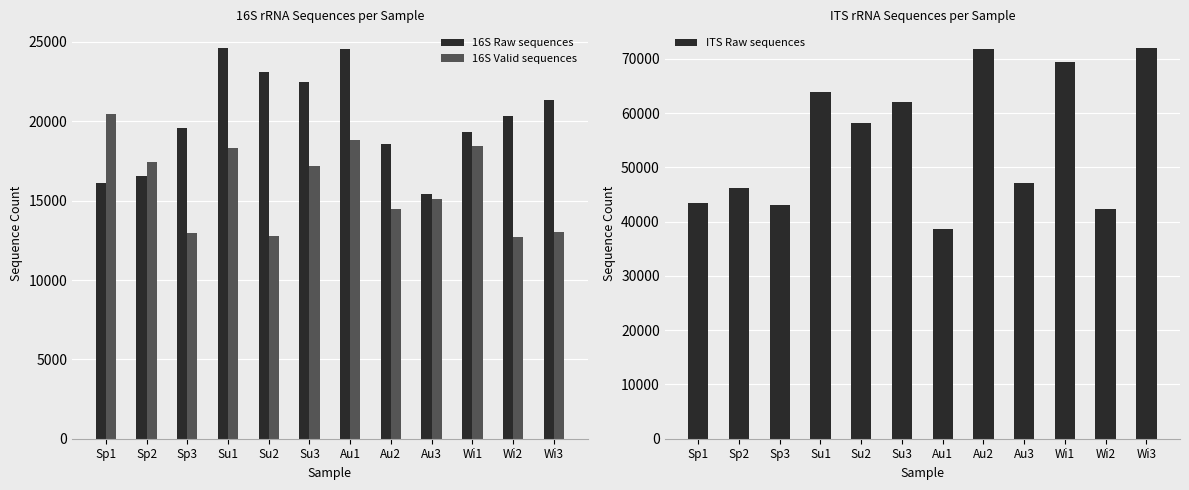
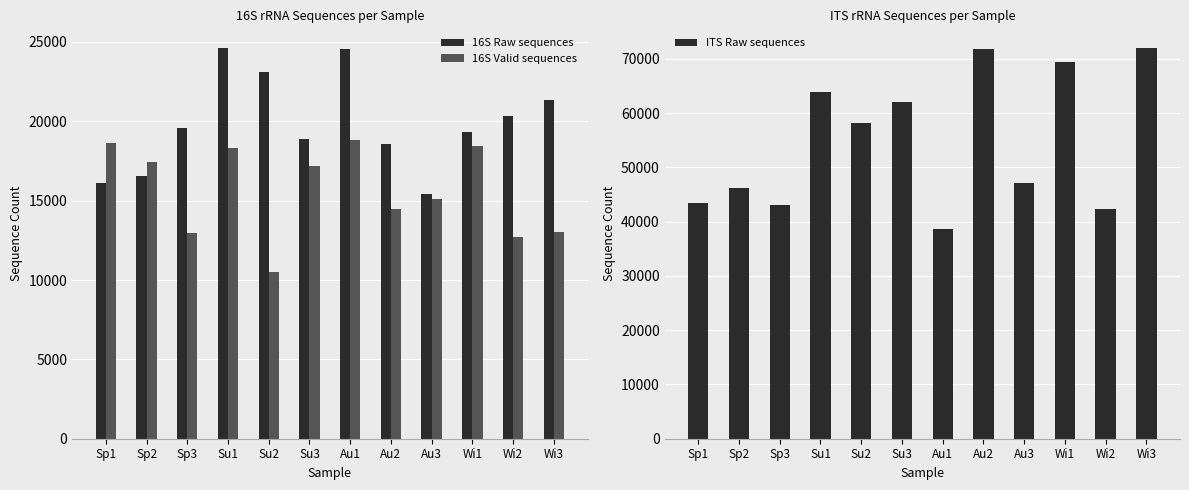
  {
    "16S rRNA Sequences per Sample": {
      "16S Raw sequences": {
        "Sp1": 16100,
        "Sp2": 16600,
        "Sp3": 19600,
        "Su1": 24600,
        "Su2": 23100,
-       "Su3": 22500,
+       "Su3": 18900,
        "Au1": 24600,
        "Au2": 18600,
        "Au3": 15400,
        "Wi1": 19300,
        "Wi2": 20300,
        "Wi3": 21300
      },
      "16S Valid sequences": {
-       "Sp1": 20500,
+       "Sp1": 18600,
        "Sp2": 17400,
        "Sp3": 13000,
        "Su1": 18300,
-       "Su2": 12800,
+       "Su2": 10500,
        "Su3": 17200,
        "Au1": 18800,
        "Au2": 14500,
        "Au3": 15100,
        "Wi1": 18400,
        "Wi2": 12700,
        "Wi3": 13000
      }
    },
    "ITS rRNA Sequences per Sample": {
      "Sp1": 43000,
      "Sp2": 46000,
      "Sp3": 43000,
      "Su1": 64000,
      "Su2": 58000,
      "Su3": 62000,
      "Au1": 39000,
      "Au2": 72000,
      "Au3": 47000,
      "Wi1": 69000,
      "Wi2": 42000,
      "Wi3": 72000
    }
  }
